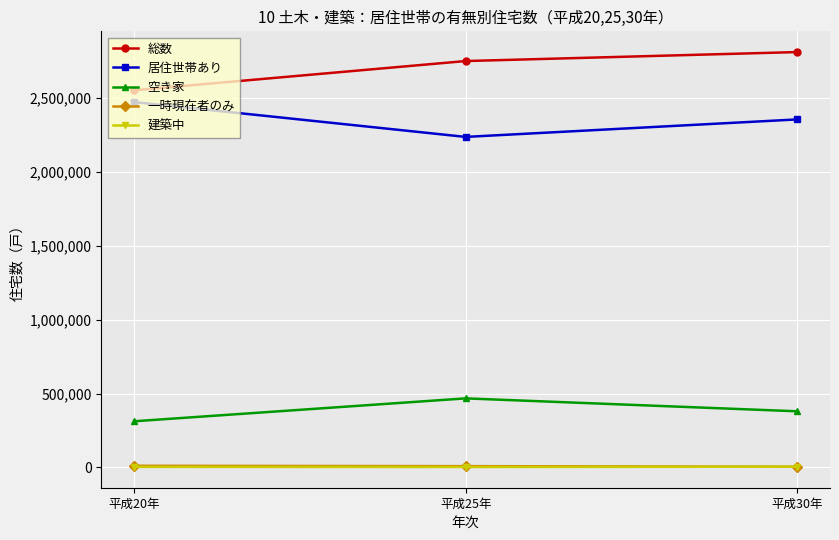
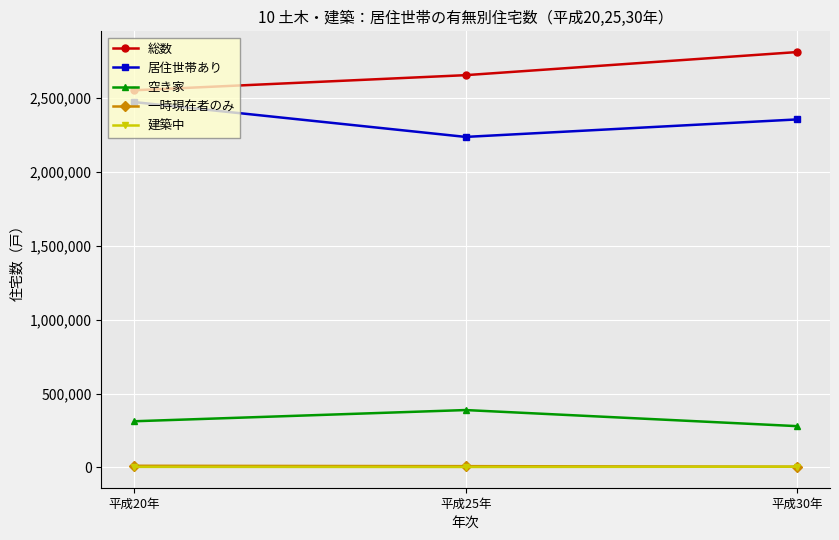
  {
    "総数": {
-     "平成25年": "2,750,000",
+     "平成25年": "2,650,000",
      "平成30年": "2,810,000"
    },
    "居住世帯あり": {
      "平成25年": "2,230,000",
      "平成30年": "2,350,000"
    },
    "空き家": {
      "平成20年": "310,000",
-     "平成25年": "470,000",
-     "平成30年": "380,000"
+     "平成25年": "390,000",
+     "平成30年": "280,000"
    }
  }
